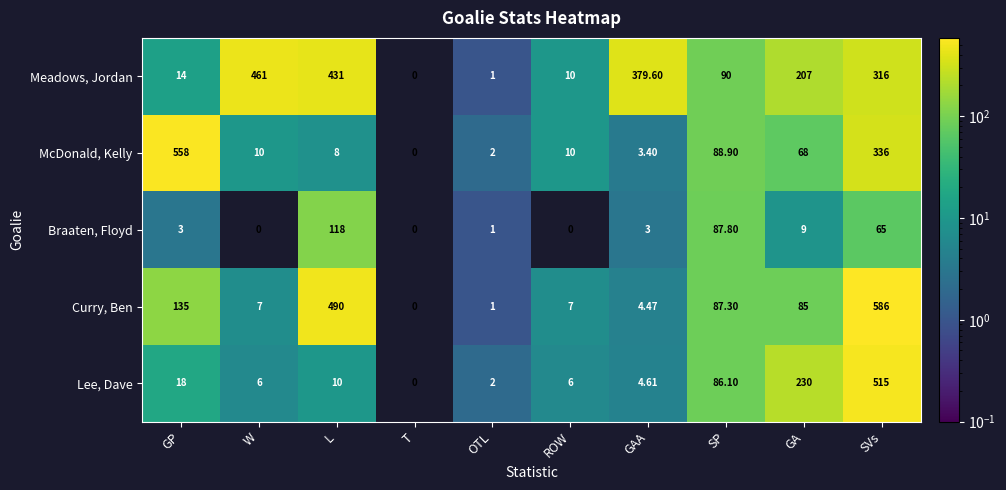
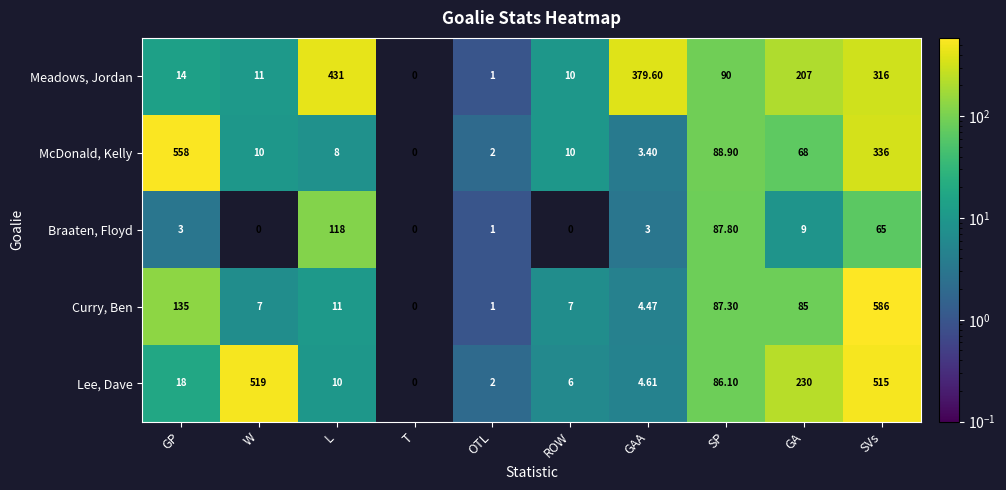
  {
    "Meadows, Jordan": {
      "GP": 14,
-     "W": 461,
+     "W": 11,
      "L": 431,
      "OTL": 1,
      "ROW": 10,
      "GAA": 379.60,
      "SP": 90,
      "GA": 207,
      "SVs": 316
    },
    "McDonald, Kelly": {
      "GP": 558,
      "W": 10,
      "L": 8,
      "OTL": 2,
      "ROW": 10,
      "GAA": 3.40,
      "SP": 88.90,
      "GA": 68,
      "SVs": 336
    },
    "Braaten, Floyd": {
      "GP": 3,
      "L": 118,
      "OTL": 1,
      "GAA": 3,
      "SP": 87.80,
      "GA": 9,
      "SVs": 65
    },
    "Curry, Ben": {
      "GP": 135,
      "W": 7,
-     "L": 490,
+     "L": 11,
      "OTL": 1,
      "ROW": 7,
      "GAA": 4.47,
      "SP": 87.30,
      "GA": 85,
      "SVs": 586
    },
    "Lee, Dave": {
      "GP": 18,
-     "W": 6,
+     "W": 519,
      "L": 10,
      "OTL": 2,
      "ROW": 6,
      "GAA": 4.61,
      "SP": 86.10,
      "GA": 230,
      "SVs": 515
    }
  }
